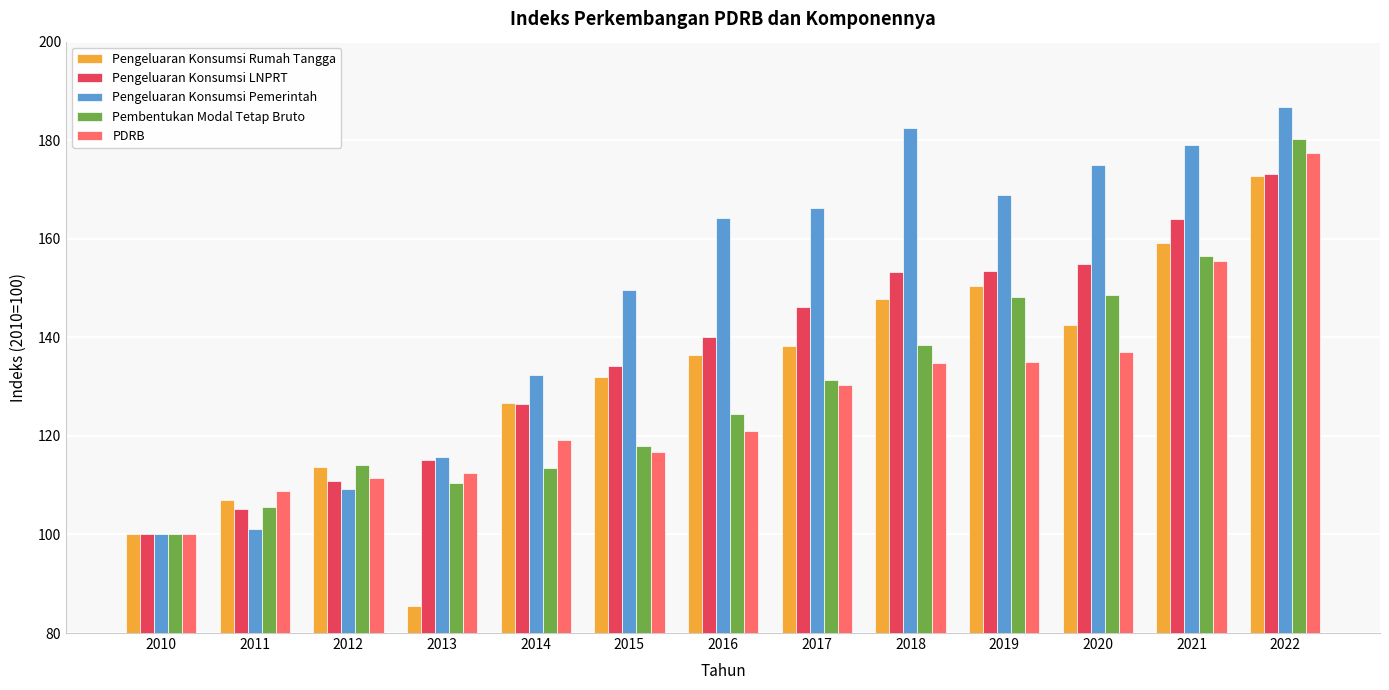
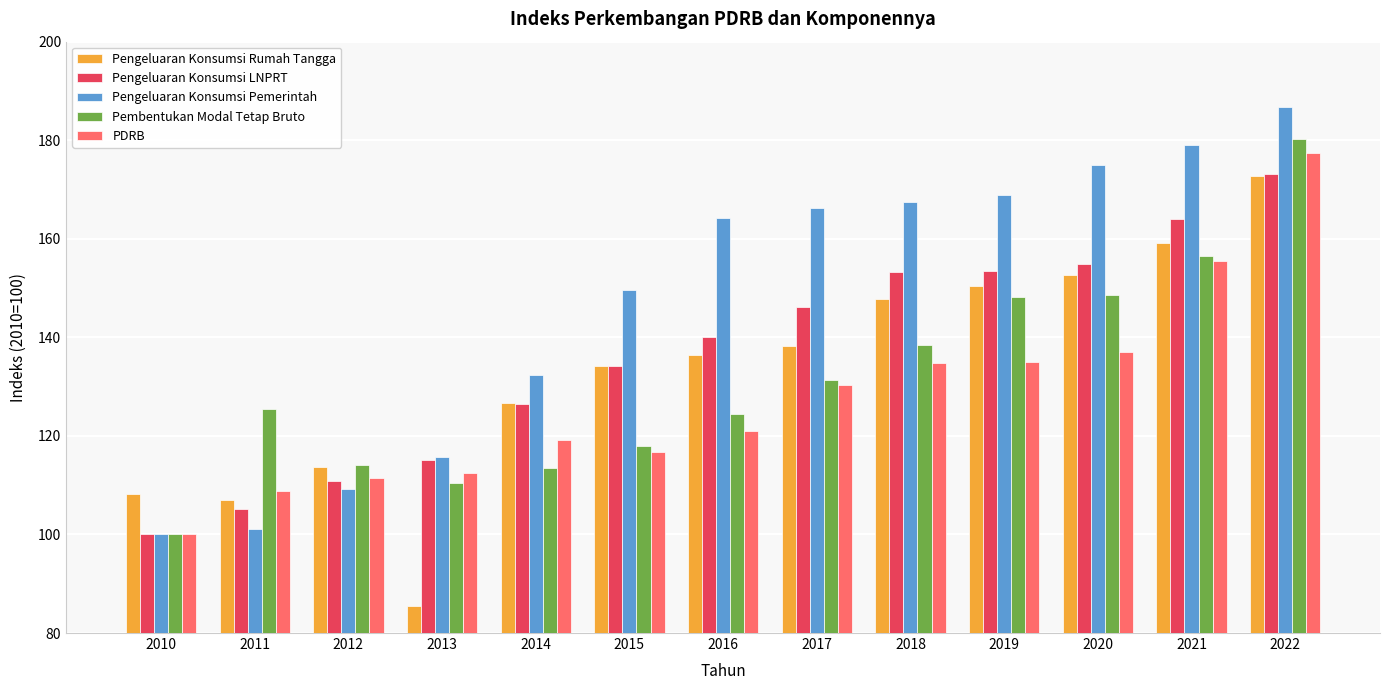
  {
    "Pengeluaran Konsumsi Rumah Tangga": {
-     "2010": 100,
+     "2010": 108,
      "2011": 107,
      "2012": 114,
      "2013": 85,
      "2014": 127,
-     "2015": 132,
+     "2015": 134,
      "2016": 137,
      "2017": 138,
      "2018": 148,
      "2019": 150,
-     "2020": 143,
+     "2020": 153,
      "2021": 159,
      "2022": 173
    },
    "Pengeluaran Konsumsi Pemerintah": {
      "2010": 100,
      "2011": 101,
      "2012": 109,
      "2013": 116,
      "2014": 132,
      "2015": 150,
      "2016": 164,
      "2017": 166,
-     "2018": 183,
+     "2018": 168,
      "2019": 169,
      "2020": 175,
      "2021": 179,
      "2022": 187
    },
    "Pembentukan Modal Tetap Bruto": {
      "2010": 100,
-     "2011": 106,
+     "2011": 126,
      "2012": 114,
      "2013": 111,
      "2014": 114,
      "2015": 118,
      "2016": 125,
      "2017": 131,
      "2018": 138,
      "2019": 148,
      "2020": 149,
      "2021": 157,
      "2022": 180
    }
  }
